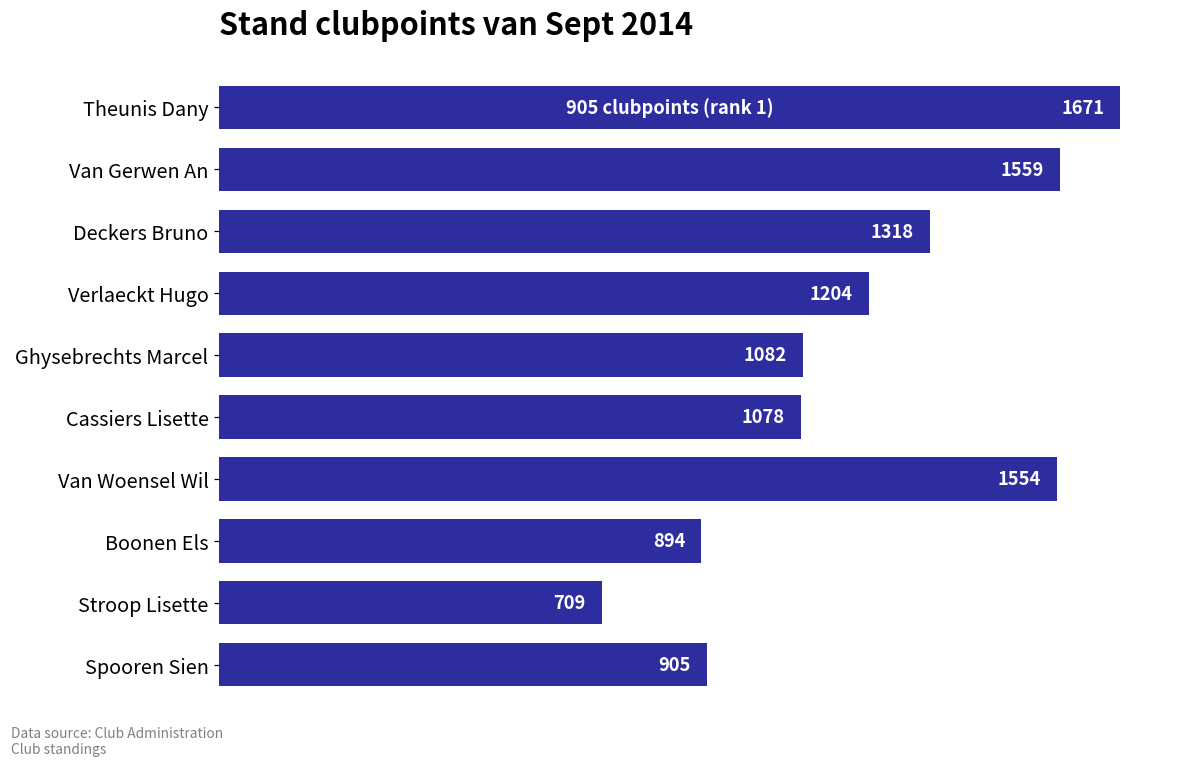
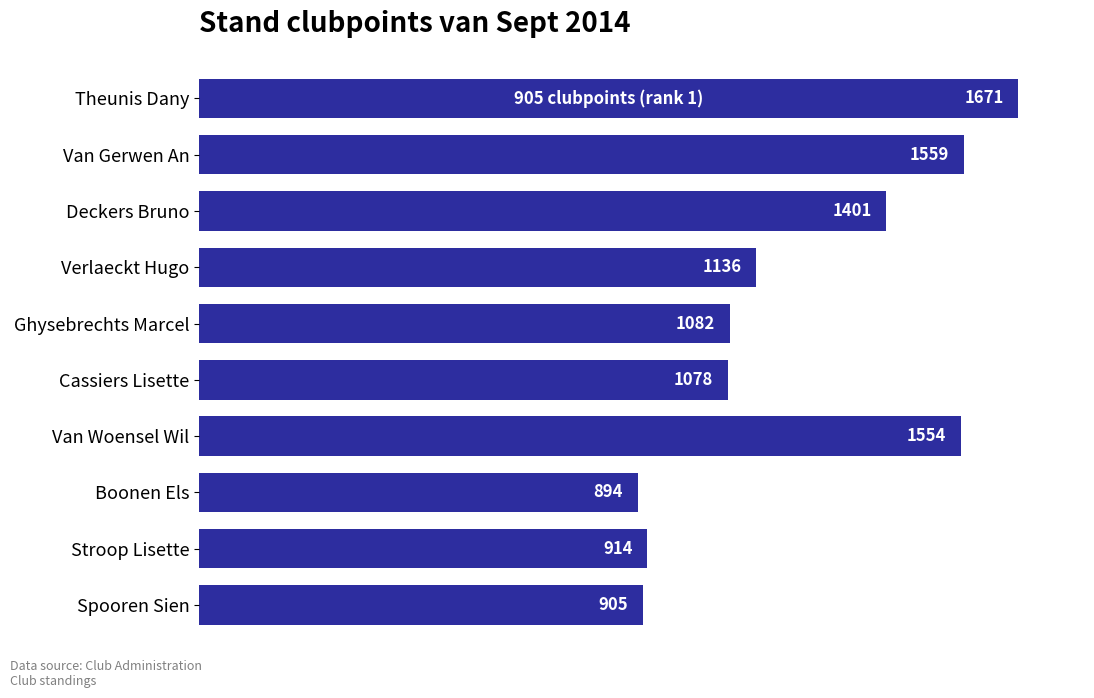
  {
    "Theunis Dany": 1671,
    "Van Gerwen An": 1559,
-   "Deckers Bruno": 1318,
-   "Verlaeckt Hugo": 1204,
+   "Deckers Bruno": 1401,
+   "Verlaeckt Hugo": 1136,
    "Ghysebrechts Marcel": 1082,
    "Cassiers Lisette": 1078,
    "Van Woensel Wil": 1554,
    "Boonen Els": 894,
-   "Stroop Lisette": 709,
+   "Stroop Lisette": 914,
    "Spooren Sien": 905
  }
